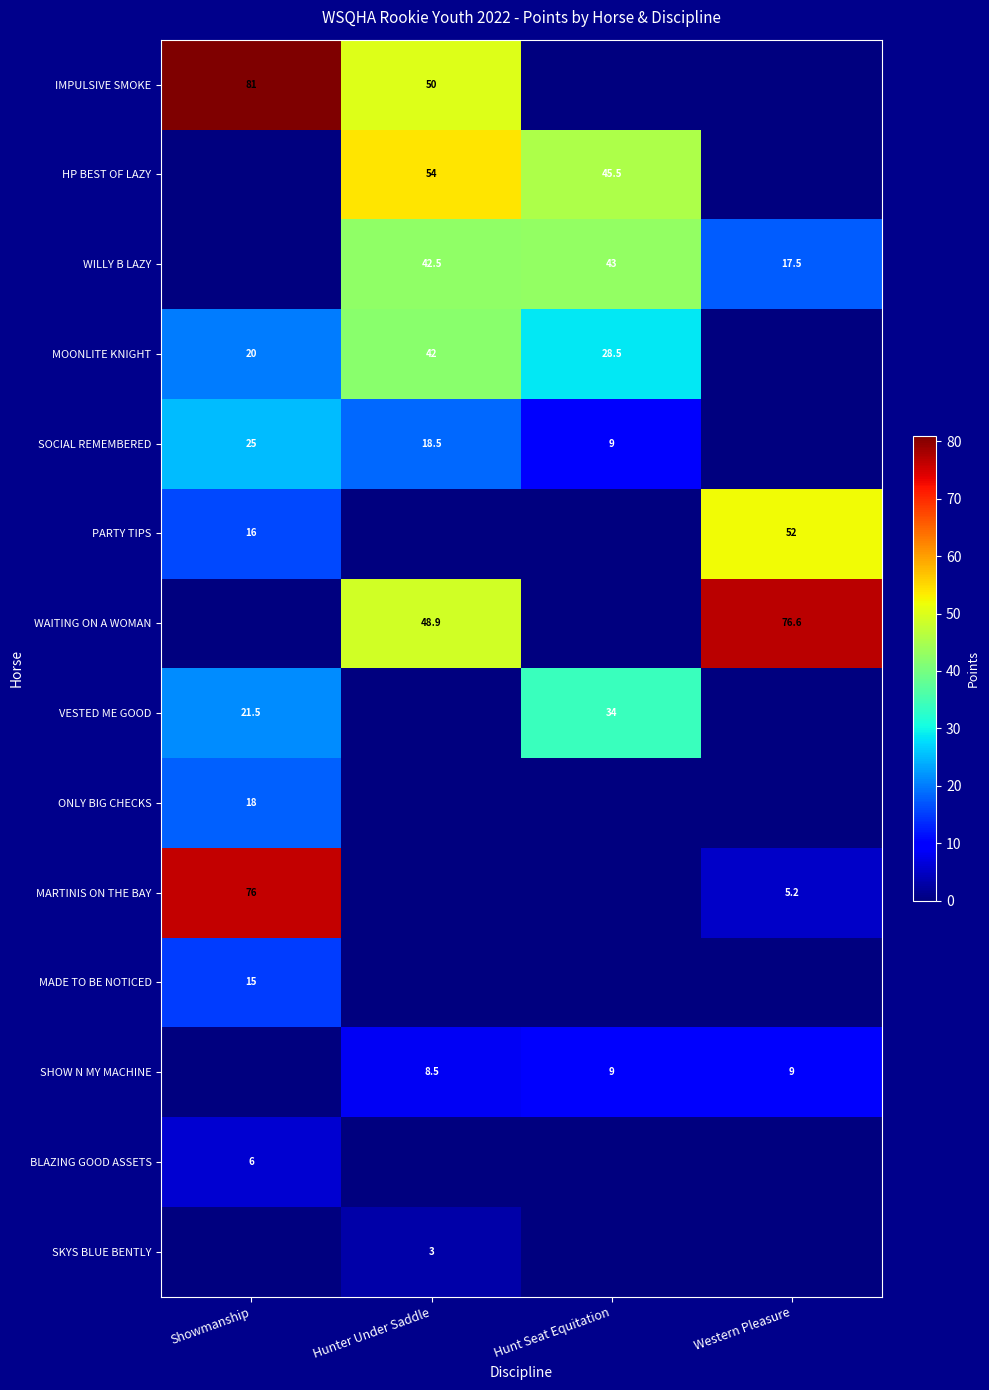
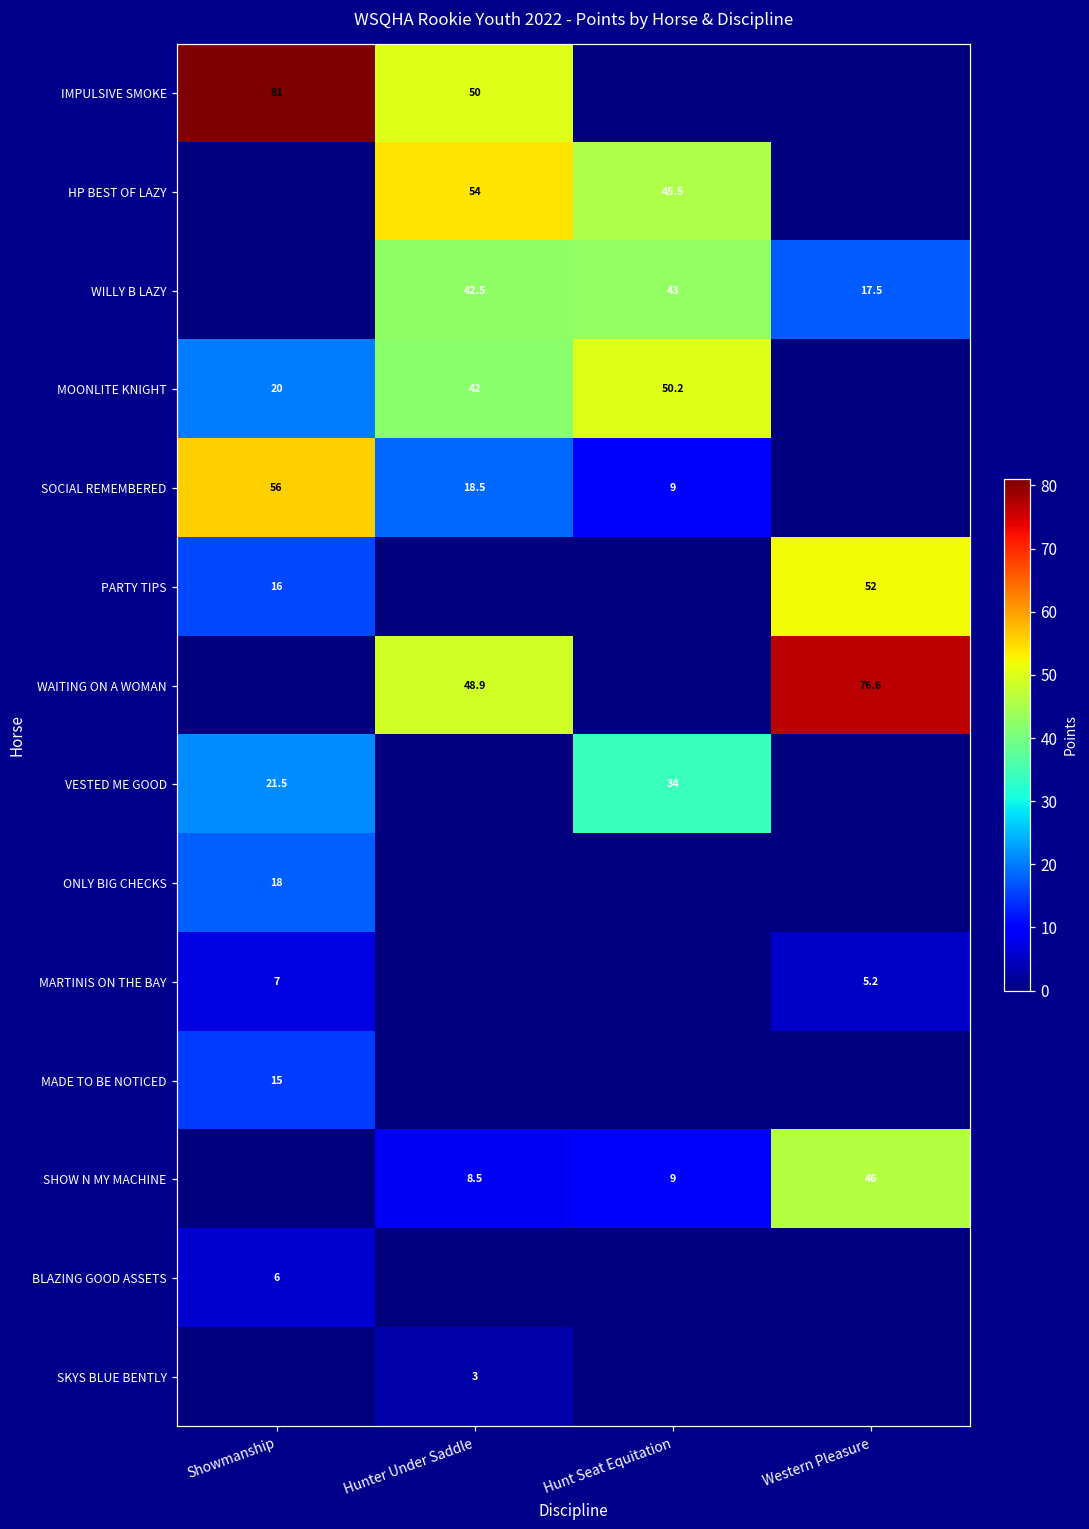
  {
    "IMPULSIVE SMOKE": {
      "Showmanship": 81,
      "Hunter Under Saddle": 50
    },
    "HP BEST OF LAZY": {
      "Hunter Under Saddle": 54,
      "Hunt Seat Equitation": 45.5
    },
    "WILLY B LAZY": {
      "Hunter Under Saddle": 42.5,
      "Hunt Seat Equitation": 43,
      "Western Pleasure": 17.5
    },
    "MOONLITE KNIGHT": {
      "Showmanship": 20,
      "Hunter Under Saddle": 42,
-     "Hunt Seat Equitation": 28.5
+     "Hunt Seat Equitation": 50.2
    },
    "SOCIAL REMEMBERED": {
-     "Showmanship": 25,
+     "Showmanship": 56,
      "Hunter Under Saddle": 18.5,
      "Hunt Seat Equitation": 9
    },
    "PARTY TIPS": {
      "Showmanship": 16,
      "Western Pleasure": 52
    },
    "WAITING ON A WOMAN": {
      "Hunter Under Saddle": 48.9,
      "Western Pleasure": 76.6
    },
    "VESTED ME GOOD": {
      "Showmanship": 21.5,
      "Hunt Seat Equitation": 34
    },
    "ONLY BIG CHECKS": {
      "Showmanship": 18
    },
    "MARTINIS ON THE BAY": {
-     "Showmanship": 76,
+     "Showmanship": 7,
      "Western Pleasure": 5.2
    },
    "MADE TO BE NOTICED": {
      "Showmanship": 15
    },
    "SHOW N MY MACHINE": {
      "Hunter Under Saddle": 8.5,
      "Hunt Seat Equitation": 9,
-     "Western Pleasure": 9
+     "Western Pleasure": 46
    },
    "BLAZING GOOD ASSETS": {
      "Showmanship": 6
    },
    "SKYS BLUE BENTLY": {
      "Hunter Under Saddle": 3
    }
  }
